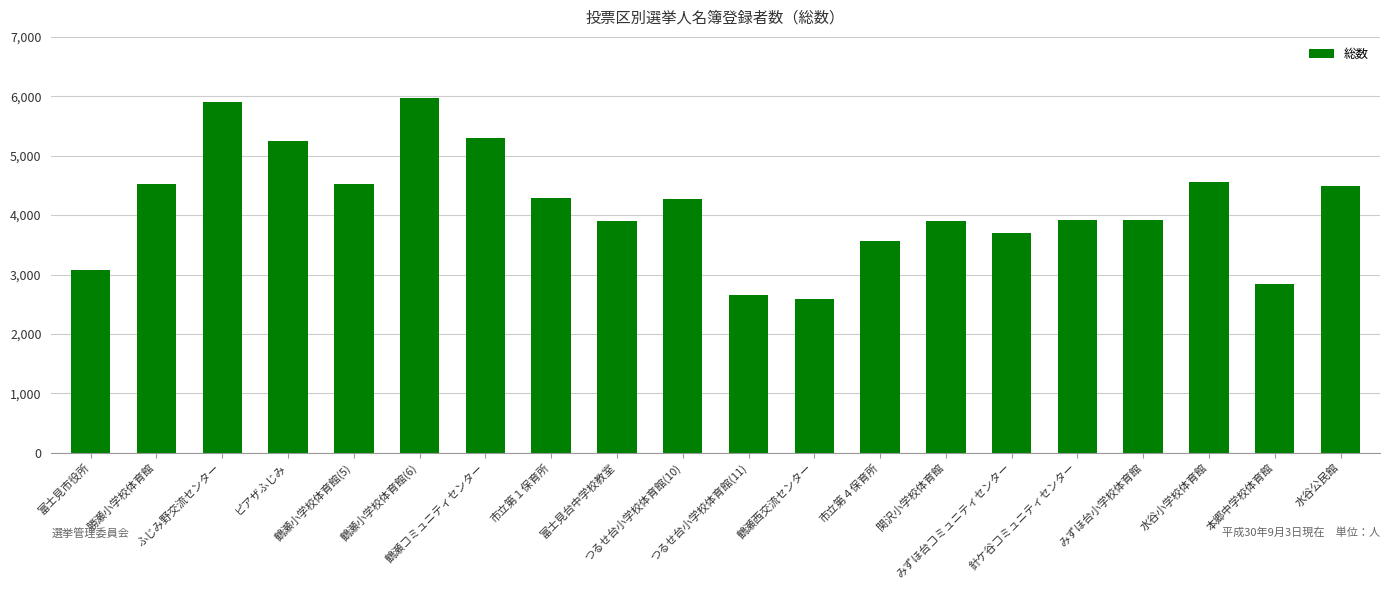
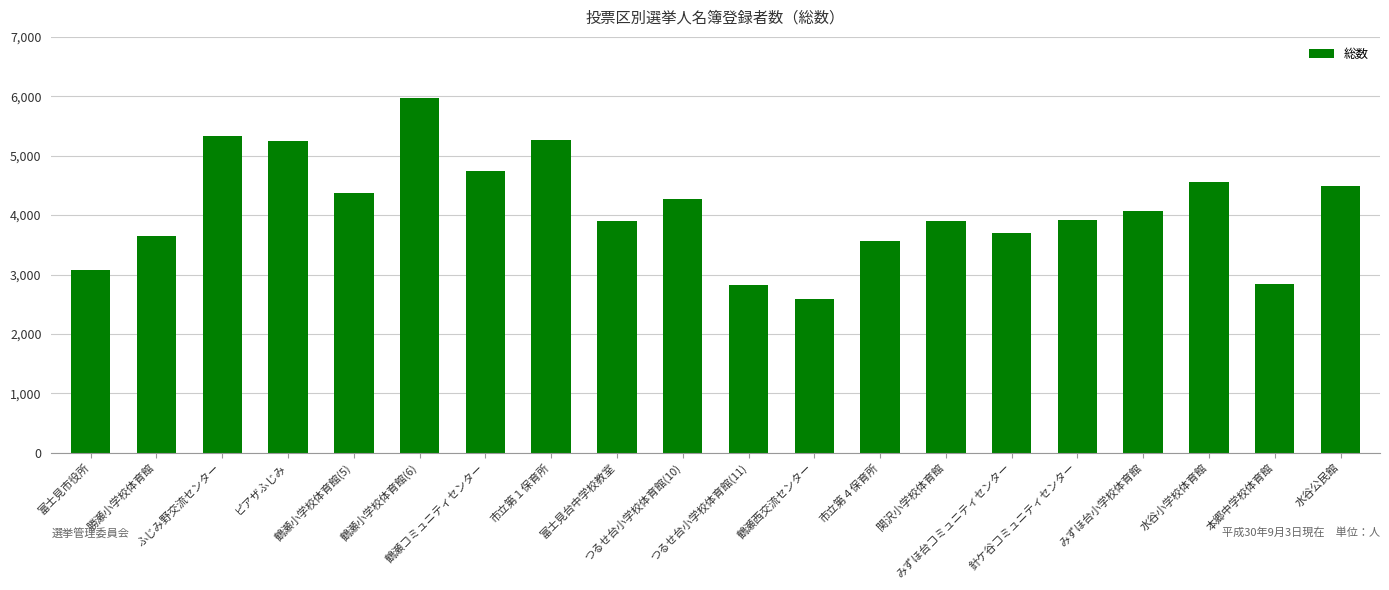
  {
    "富士見市役所": "3,100",
-   "勝瀬小学校体育館": "4,500",
-   "ふじみ野交流センター": "5,900",
+   "勝瀬小学校体育館": "3,700",
+   "ふじみ野交流センター": "5,300",
    "ピアザふじみ": "5,200",
-   "鶴瀬小学校体育館(5)": "4,500",
+   "鶴瀬小学校体育館(5)": "4,400",
    "鶴瀬小学校体育館(6)": "6,000",
-   "鶴瀬コミュニティセンター": "5,300",
-   "市立第１保育所": "4,300",
+   "鶴瀬コミュニティセンター": "4,700",
+   "市立第１保育所": "5,300",
    "富士見台中学校教室": "3,900",
    "つるせ台小学校体育館(10)": "4,300",
-   "つるせ台小学校体育館(11)": "2,700",
+   "つるせ台小学校体育館(11)": "2,800",
    "鶴瀬西交流センター": "2,600",
    "市立第４保育所": "3,600",
    "関沢小学校体育館": "3,900",
    "みずほ台コミュニティセンター": "3,700",
    "針ケ谷コミュニティセンター": "3,900",
-   "みずほ台小学校体育館": "3,900",
+   "みずほ台小学校体育館": "4,100",
    "水谷小学校体育館": "4,600",
    "本郷中学校体育館": "2,800",
    "水谷公民館": "4,500"
  }
